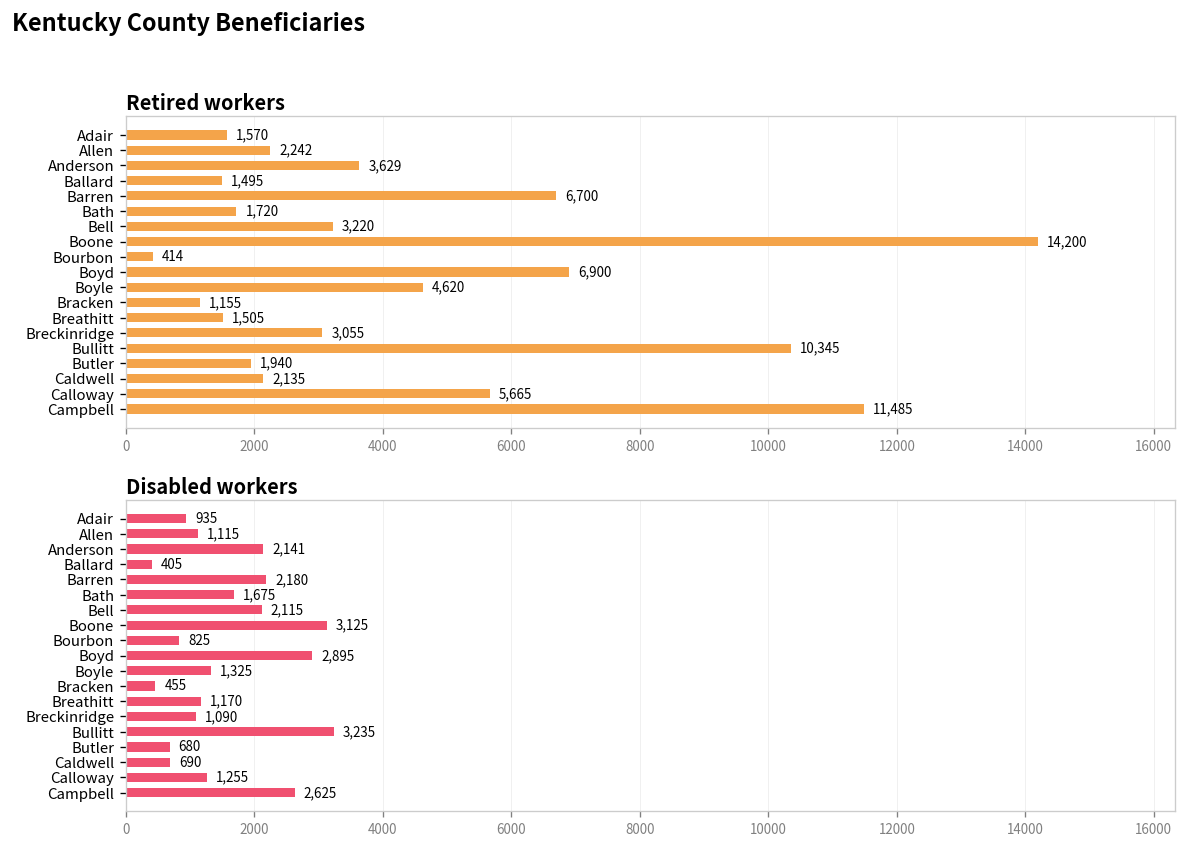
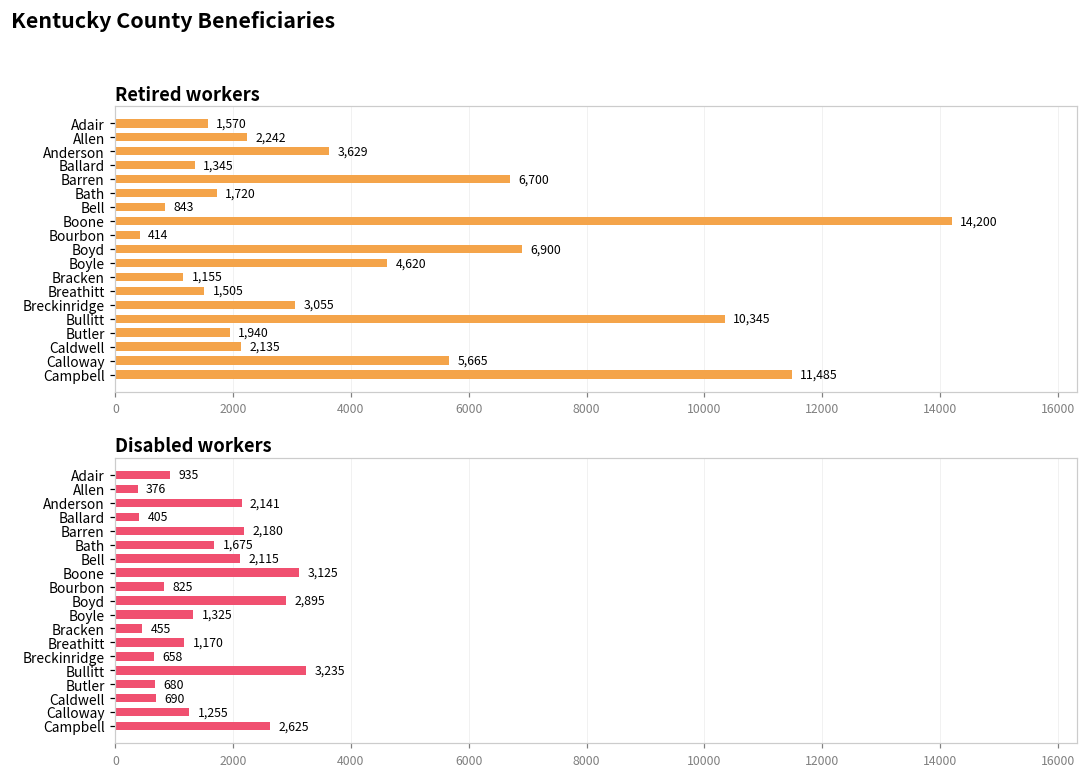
  {
    "Retired workers": {
      "Adair": "1,570",
      "Allen": "2,242",
      "Anderson": "3,629",
-     "Ballard": "1,495",
+     "Ballard": "1,345",
      "Barren": "6,700",
      "Bath": "1,720",
-     "Bell": "3,220",
+     "Bell": "843",
      "Boone": "14,200",
      "Bourbon": "414",
      "Boyd": "6,900",
      "Boyle": "4,620",
      "Bracken": "1,155",
      "Breathitt": "1,505",
      "Breckinridge": "3,055",
      "Bullitt": "10,345",
      "Butler": "1,940",
      "Caldwell": "2,135",
      "Calloway": "5,665",
      "Campbell": "11,485"
    },
    "Disabled workers": {
      "Adair": "935",
-     "Allen": "1,115",
+     "Allen": "376",
      "Anderson": "2,141",
      "Ballard": "405",
      "Barren": "2,180",
      "Bath": "1,675",
      "Bell": "2,115",
      "Boone": "3,125",
      "Bourbon": "825",
      "Boyd": "2,895",
      "Boyle": "1,325",
      "Bracken": "455",
      "Breathitt": "1,170",
-     "Breckinridge": "1,090",
+     "Breckinridge": "658",
      "Bullitt": "3,235",
      "Butler": "680",
      "Caldwell": "690",
      "Calloway": "1,255",
      "Campbell": "2,625"
    }
  }
